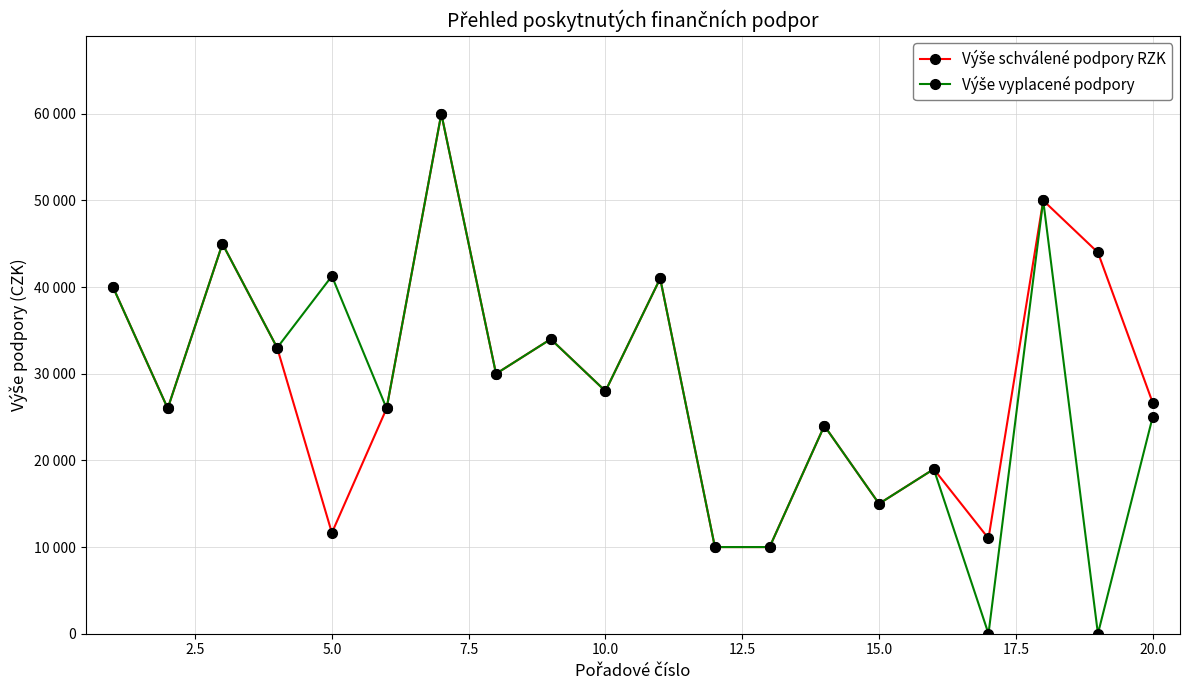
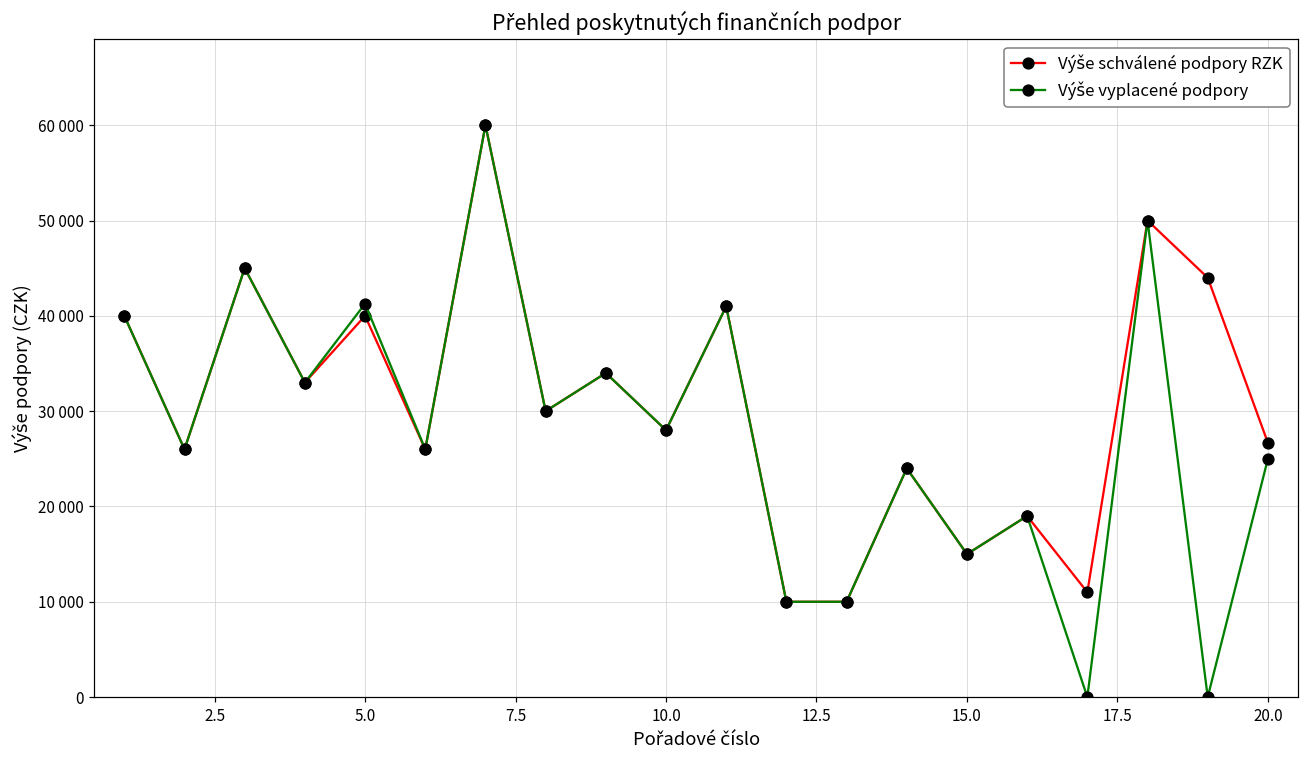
  {
    "Výše schválené podpory RZK": {
-     "5.0": 12000,
+     "5.0": 40000,
      "20.0": 27000
    },
    "Výše vyplacené podpory": {
      "5.0": 41000,
      "20.0": 25000
    }
  }
